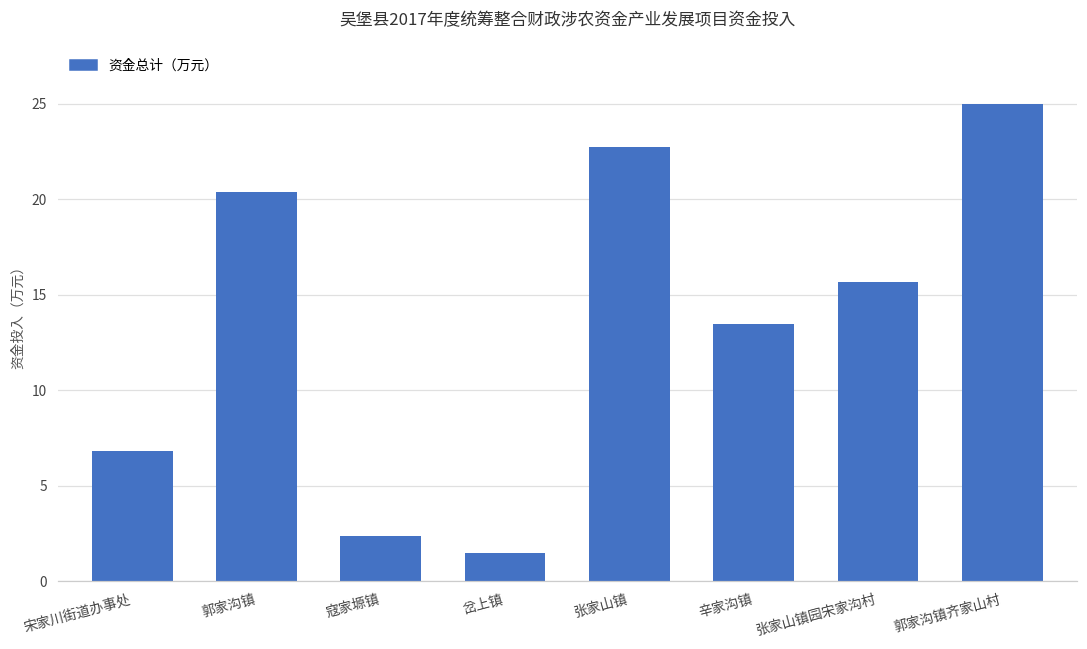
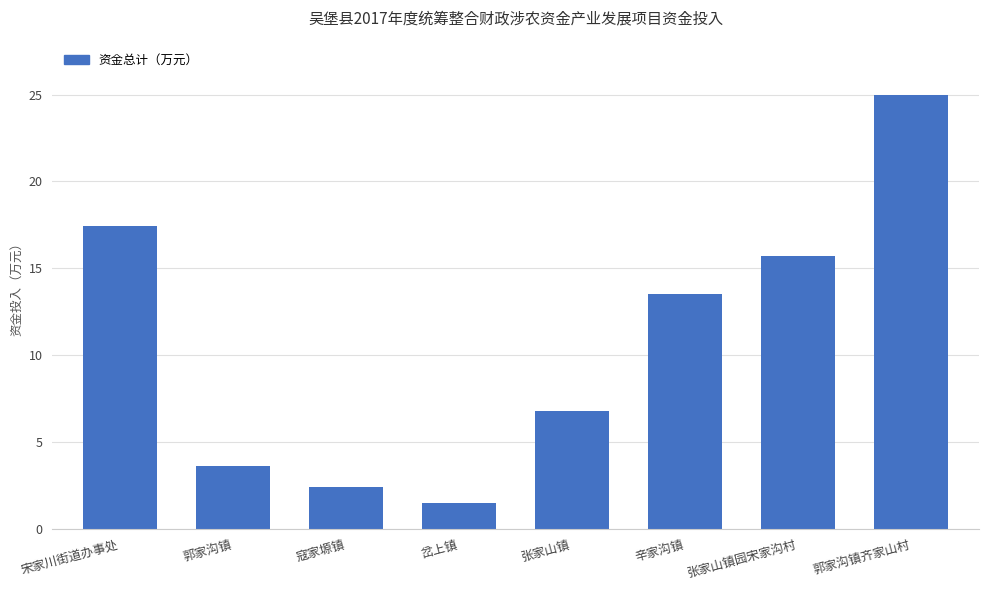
  {
-   "宋家川街道办事处": 6.9,
-   "郭家沟镇": 20.4,
+   "宋家川街道办事处": 17.4,
+   "郭家沟镇": 3.6,
    "寇家塬镇": 2.4,
    "岔上镇": 1.5,
-   "张家山镇": 22.8,
+   "张家山镇": 6.8,
    "辛家沟镇": 13.5,
    "张家山镇园宋家沟村": 15.7,
    "郭家沟镇齐家山村": 25.0
  }
